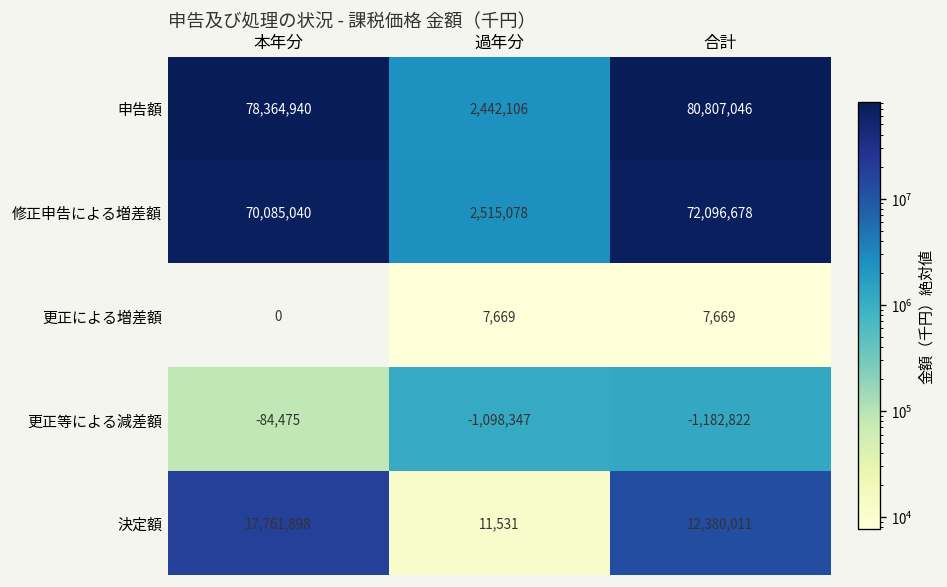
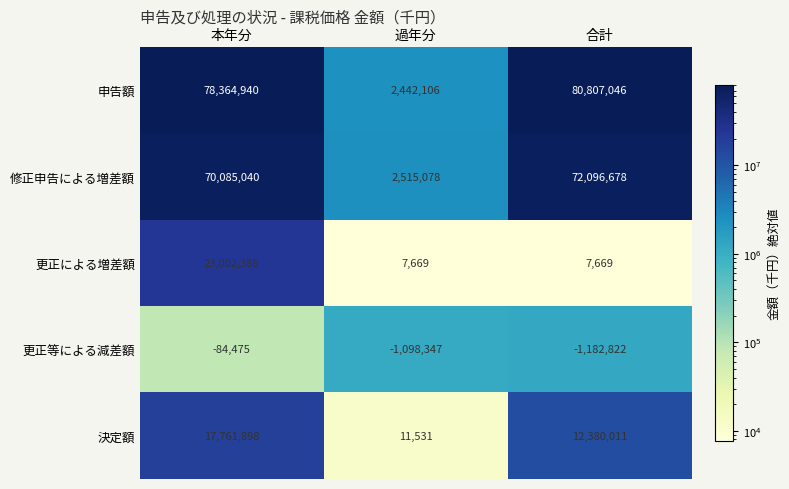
  {
    "申告額": {
      "本年分": "78,364,940",
      "過年分": "2,442,106",
      "合計": "80,807,046"
    },
    "修正申告による増差額": {
      "本年分": "70,085,040",
      "過年分": "2,515,078",
      "合計": "72,096,678"
    },
    "更正による増差額": {
-     "本年分": "0",
+     "本年分": "23,002,386",
      "過年分": "7,669",
      "合計": "7,669"
    },
    "更正等による減差額": {
      "本年分": "-84,475",
      "過年分": "-1,098,347",
      "合計": "-1,182,822"
    },
    "決定額": {
      "本年分": "17,761,898",
      "過年分": "11,531",
      "合計": "12,380,011"
    }
  }
